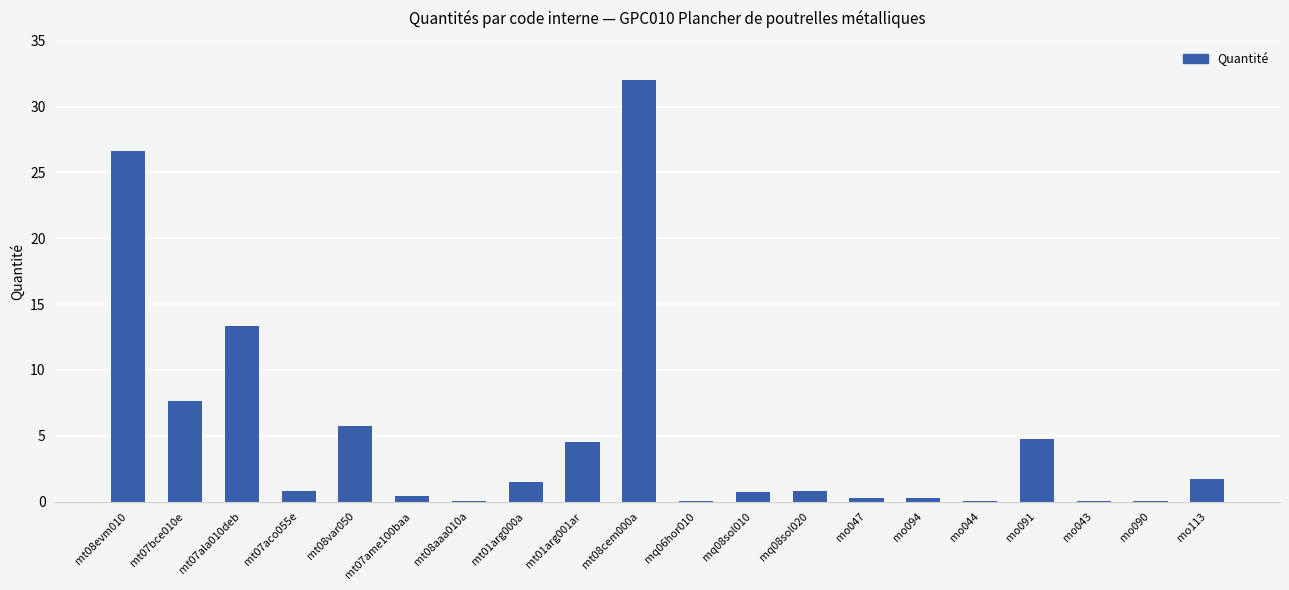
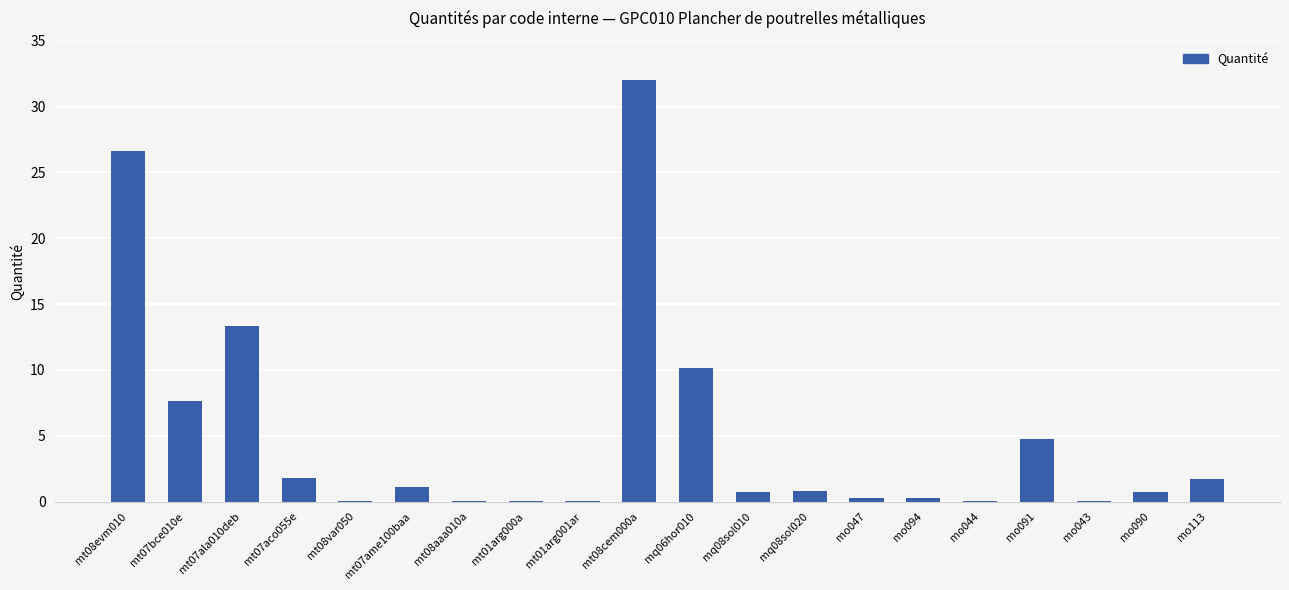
  {
    "mt08evm010": 26.6,
    "mt07bce010e": 7.6,
    "mt07ala010deb": 13.4,
-   "mt07aco055e": 0.8,
-   "mt08var050": 5.7,
-   "mt07ame100baa": 0.4,
-   "mt01arg000a": 1.5,
-   "mt01arg001ar": 4.5,
+   "mt07aco055e": 1.8,
+   "mt08var050": 0.0,
+   "mt07ame100baa": 1.1,
+   "mt01arg000a": 0.0,
+   "mt01arg001ar": 0.1,
    "mt08cem000a": 32.0,
-   "mq06hor010": 0.0,
+   "mq06hor010": 10.1,
    "mq08sol010": 0.7,
    "mq08sol020": 0.8,
    "mo047": 0.2,
    "mo094": 0.2,
    "mo091": 4.8,
-   "mo090": 0.1,
+   "mo090": 0.7,
    "mo113": 1.7
  }
